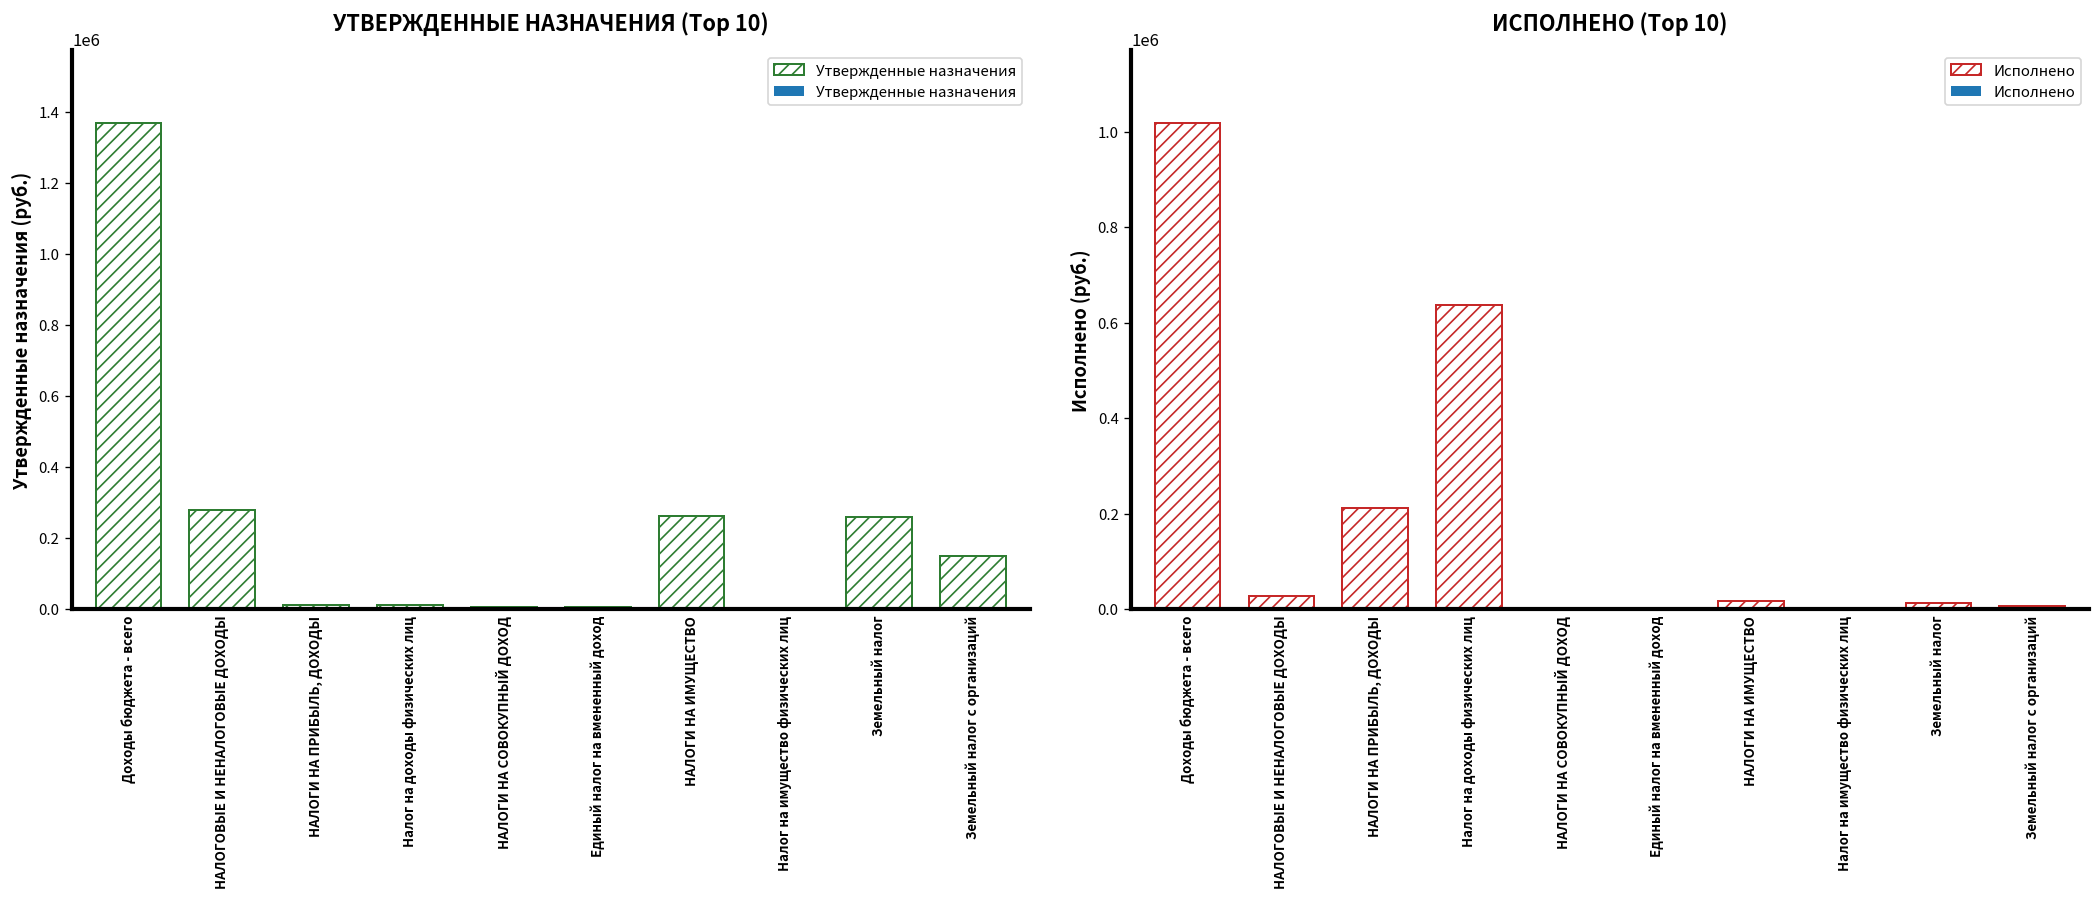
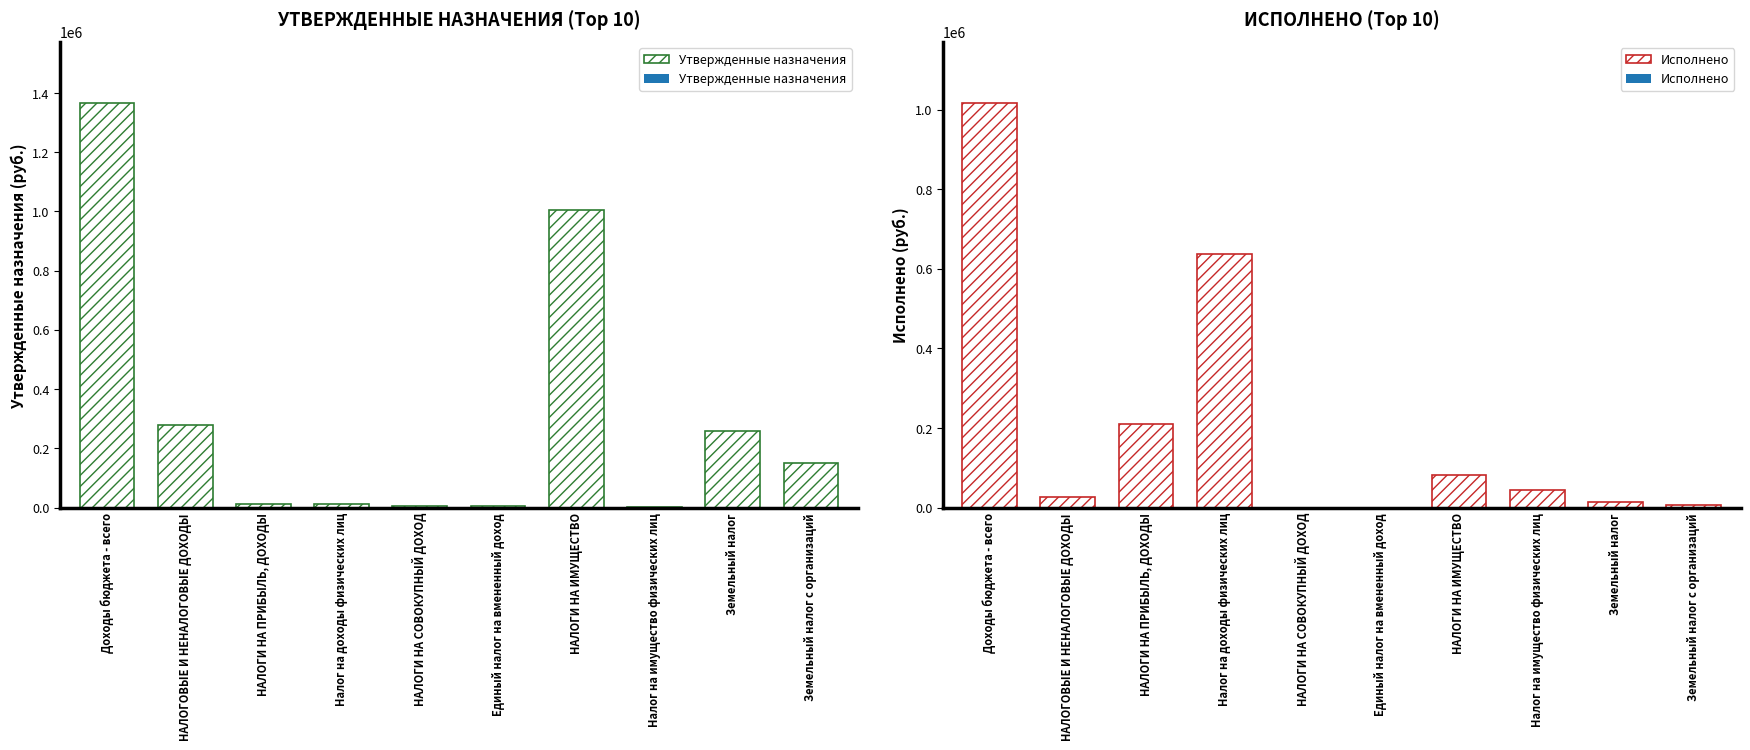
  {
    "УТВЕРЖДЕННЫЕ НАЗНАЧЕНИЯ (Top 10)": {
      "Доходы бюджета - всего": 1370000,
      "НАЛОГОВЫЕ И НЕНАЛОГОВЫЕ ДОХОДЫ": 280000,
      "НАЛОГИ НА ПРИБЫЛЬ, ДОХОДЫ": 10000,
      "Налог на доходы физических лиц": 10000,
-     "НАЛОГИ НА ИМУЩЕСТВО": 260000,
+     "НАЛОГИ НА ИМУЩЕСТВО": 1000000,
      "Земельный налог": 260000,
      "Земельный налог с организаций": 150000
    },
    "ИСПОЛНЕНО (Top 10)": {
      "Доходы бюджета - всего": 1020000,
      "НАЛОГОВЫЕ И НЕНАЛОГОВЫЕ ДОХОДЫ": 30000,
      "НАЛОГИ НА ПРИБЫЛЬ, ДОХОДЫ": 210000,
      "Налог на доходы физических лиц": 640000,
-     "НАЛОГИ НА ИМУЩЕСТВО": 20000,
-     "Налог на имущество физических лиц": 0,
+     "НАЛОГИ НА ИМУЩЕСТВО": 80000,
+     "Налог на имущество физических лиц": 40000,
      "Земельный налог": 10000,
      "Земельный налог с организаций": 10000
    }
  }
